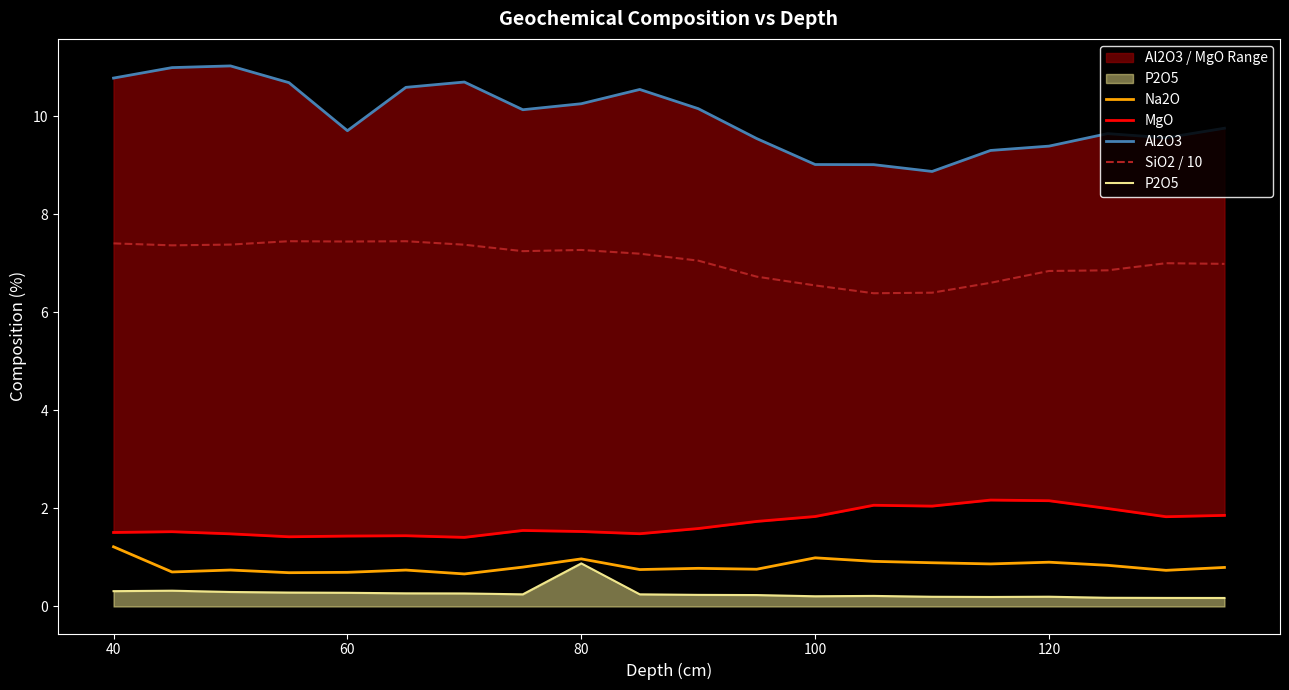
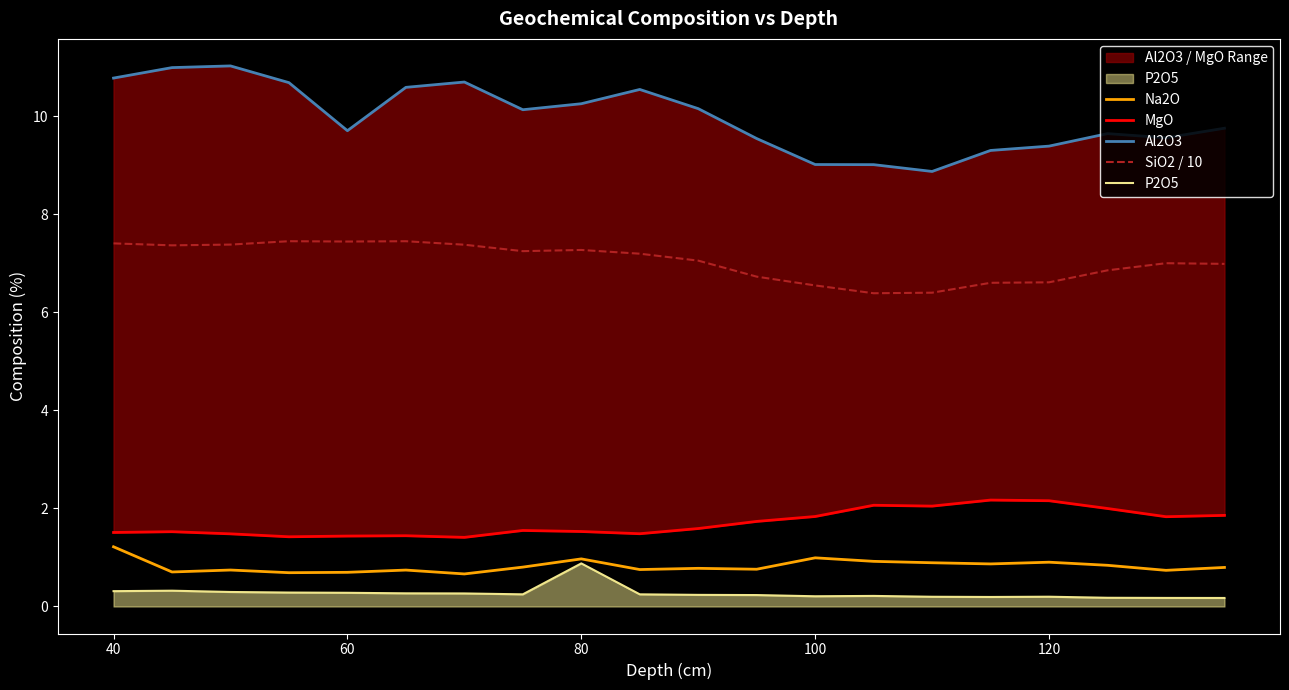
  {
    "Na2O": {
      "40": 1.2,
      "60": 0.7,
      "80": 1.0,
      "100": 1.0,
      "120": 0.9
    },
    "MgO": {
      "40": 1.5,
      "60": 1.4,
      "80": 1.5,
      "100": 1.8,
      "120": 2.2
    },
    "Al2O3 / MgO Range": {
      "40": 10.8,
      "60": 9.7,
      "80": 10.3,
      "100": 9.0,
      "120": 9.4
    },
    "SiO2 / 10": {
      "40": 7.4,
      "60": 7.4,
      "80": 7.3,
      "100": 6.5,
-     "120": 6.8
+     "120": 6.6
    },
    "P2O5": {
      "40": 0.3,
      "60": 0.3,
      "80": 0.9,
      "100": 0.2,
      "120": 0.2
    }
  }
